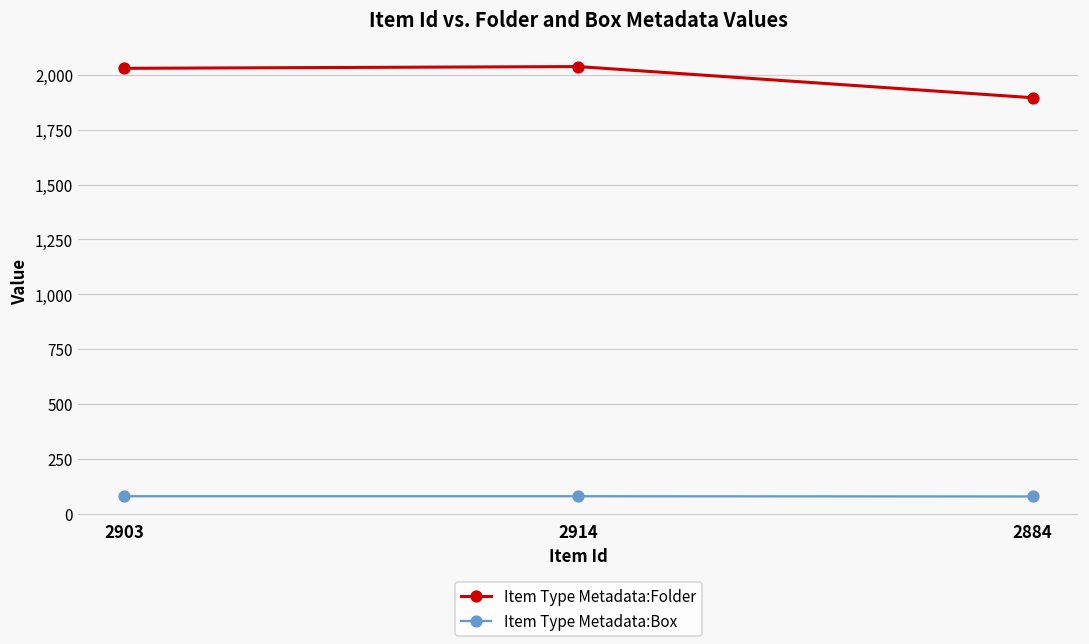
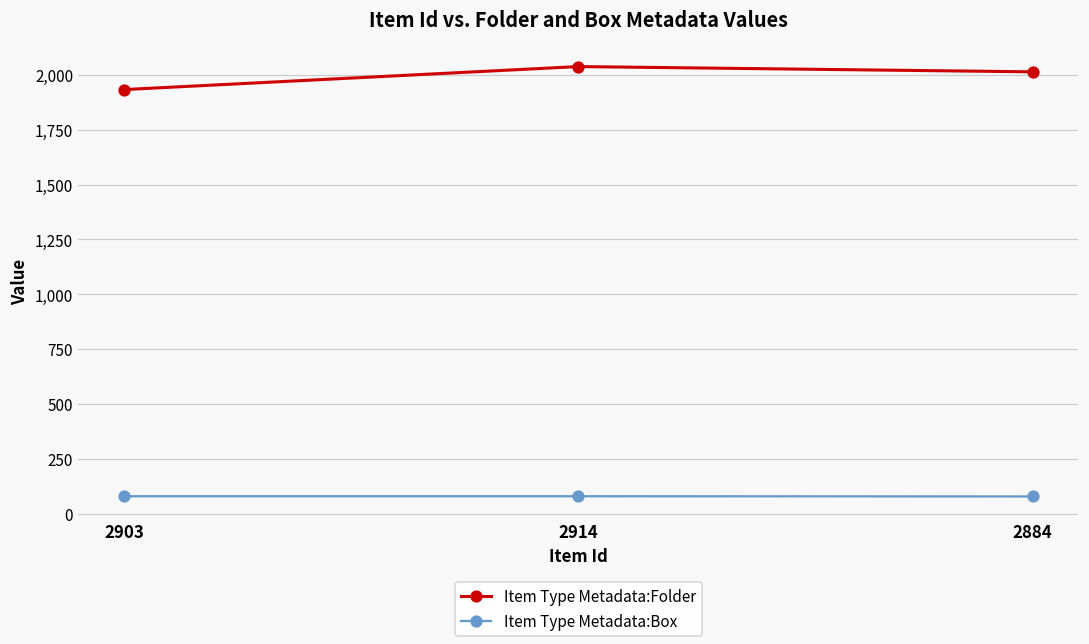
  {
    "Item Type Metadata:Folder": {
-     "2903": "2,030",
+     "2903": "1,930",
      "2914": "2,040",
-     "2884": "1,900"
+     "2884": "2,010"
    },
    "Item Type Metadata:Box": {
      "2903": "80",
      "2914": "80",
      "2884": "80"
    }
  }
